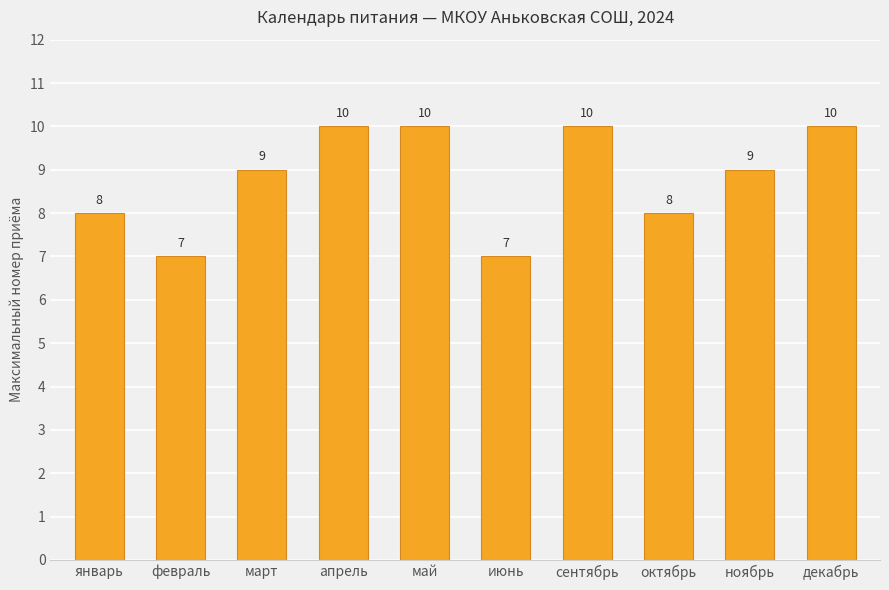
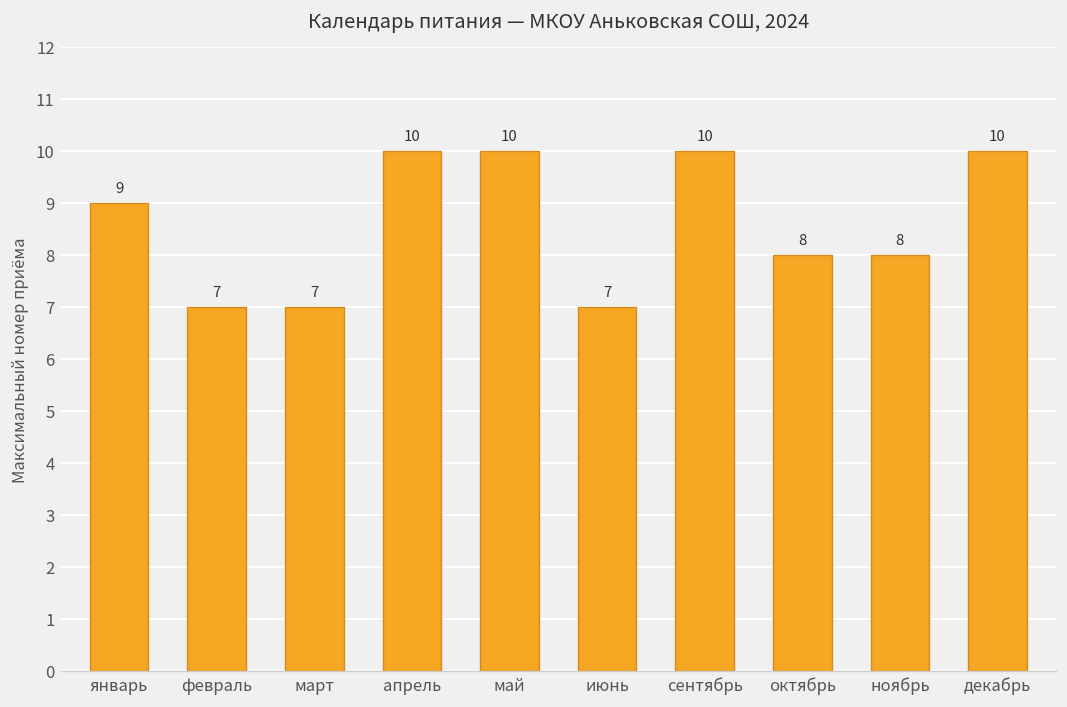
  {
-   "январь": 8,
+   "январь": 9,
    "февраль": 7,
-   "март": 9,
+   "март": 7,
    "апрель": 10,
    "май": 10,
    "июнь": 7,
    "сентябрь": 10,
    "октябрь": 8,
-   "ноябрь": 9,
+   "ноябрь": 8,
    "декабрь": 10
  }
